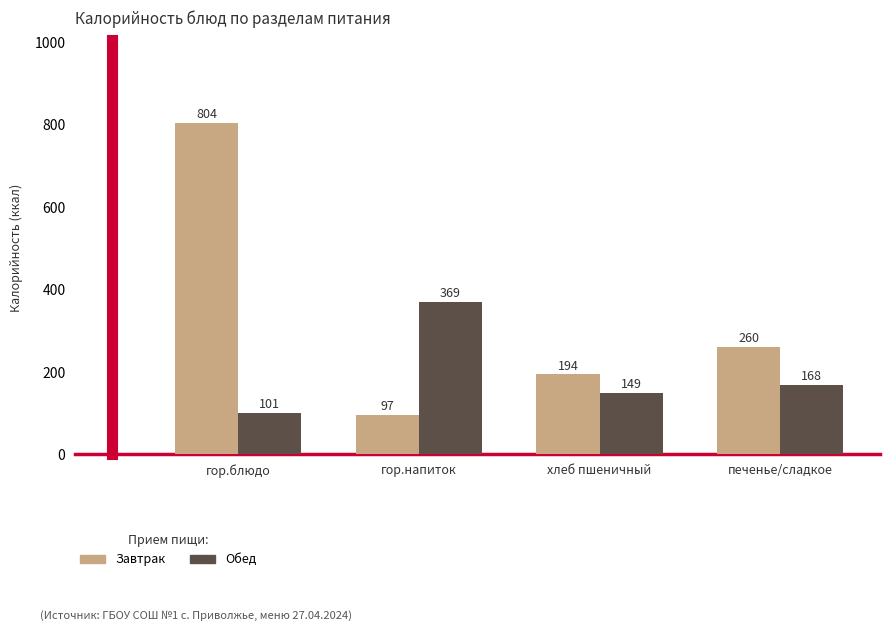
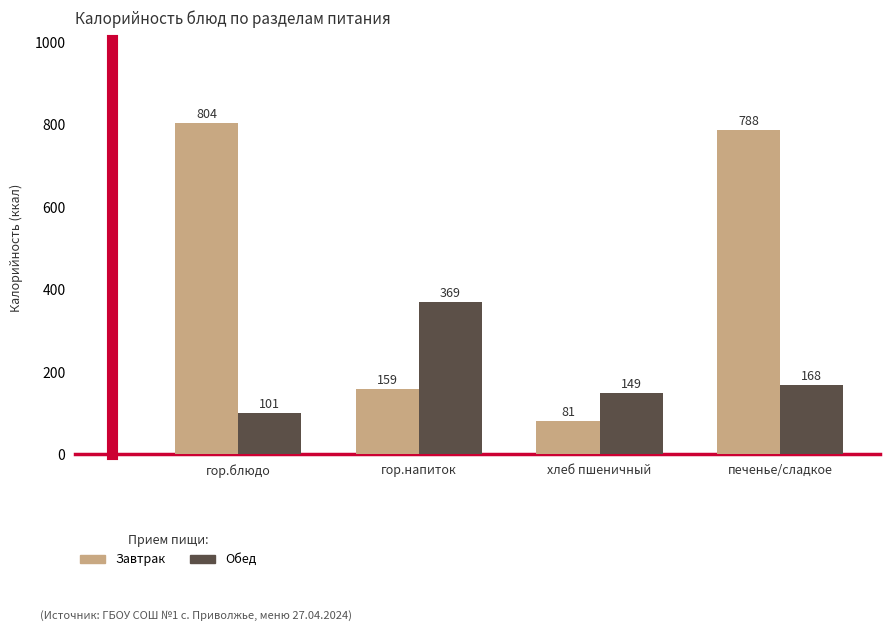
  {
    "Завтрак": {
      "гор.блюдо": 804,
-     "гор.напиток": 97,
-     "хлеб пшеничный": 194,
-     "печенье/сладкое": 260
+     "гор.напиток": 159,
+     "хлеб пшеничный": 81,
+     "печенье/сладкое": 788
    },
    "Обед": {
      "гор.блюдо": 101,
      "гор.напиток": 369,
      "хлеб пшеничный": 149,
      "печенье/сладкое": 168
    }
  }
